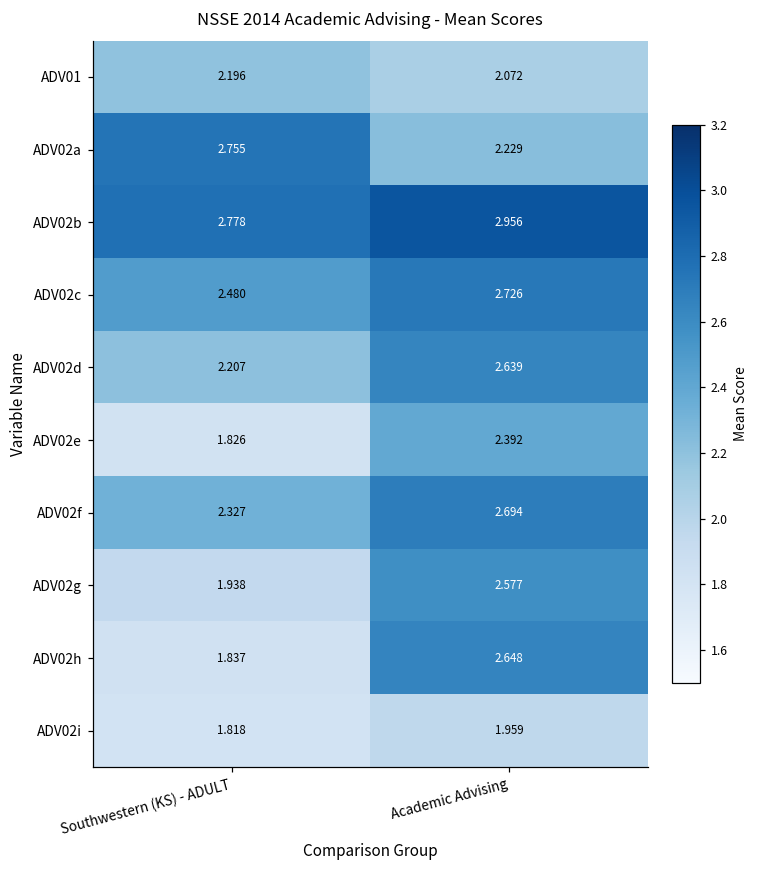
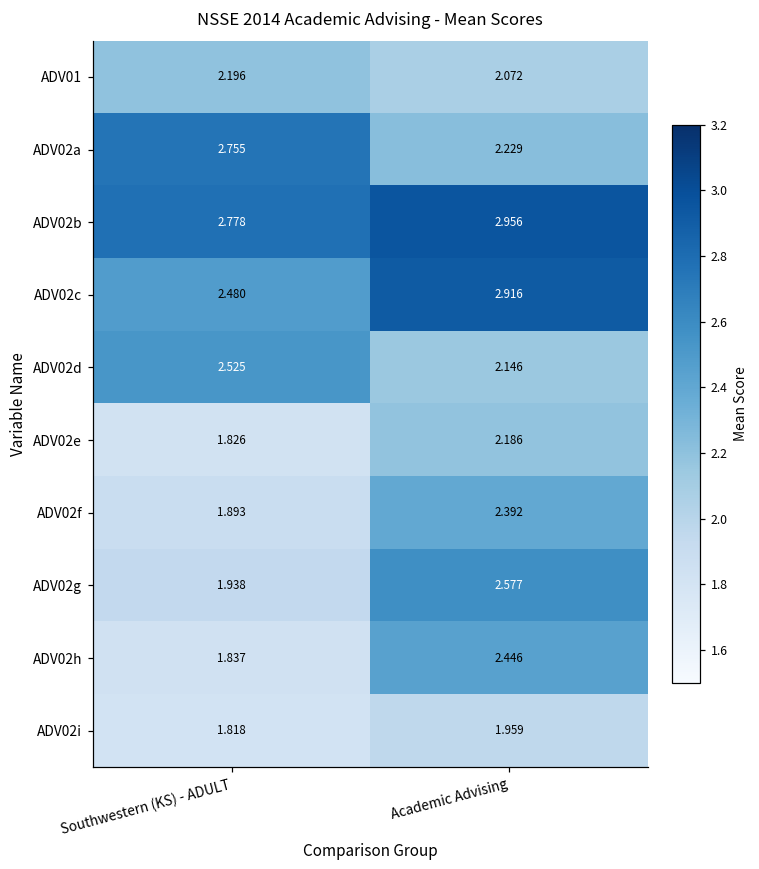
  {
    "ADV01": {
      "Southwestern (KS) - ADULT": 2.196,
      "Academic Advising": 2.072
    },
    "ADV02a": {
      "Southwestern (KS) - ADULT": 2.755,
      "Academic Advising": 2.229
    },
    "ADV02b": {
      "Southwestern (KS) - ADULT": 2.778,
      "Academic Advising": 2.956
    },
    "ADV02c": {
      "Southwestern (KS) - ADULT": 2.480,
-     "Academic Advising": 2.726
+     "Academic Advising": 2.916
    },
    "ADV02d": {
-     "Southwestern (KS) - ADULT": 2.207,
-     "Academic Advising": 2.639
+     "Southwestern (KS) - ADULT": 2.525,
+     "Academic Advising": 2.146
    },
    "ADV02e": {
      "Southwestern (KS) - ADULT": 1.826,
-     "Academic Advising": 2.392
+     "Academic Advising": 2.186
    },
    "ADV02f": {
-     "Southwestern (KS) - ADULT": 2.327,
-     "Academic Advising": 2.694
+     "Southwestern (KS) - ADULT": 1.893,
+     "Academic Advising": 2.392
    },
    "ADV02g": {
      "Southwestern (KS) - ADULT": 1.938,
      "Academic Advising": 2.577
    },
    "ADV02h": {
      "Southwestern (KS) - ADULT": 1.837,
-     "Academic Advising": 2.648
+     "Academic Advising": 2.446
    },
    "ADV02i": {
      "Southwestern (KS) - ADULT": 1.818,
      "Academic Advising": 1.959
    }
  }
